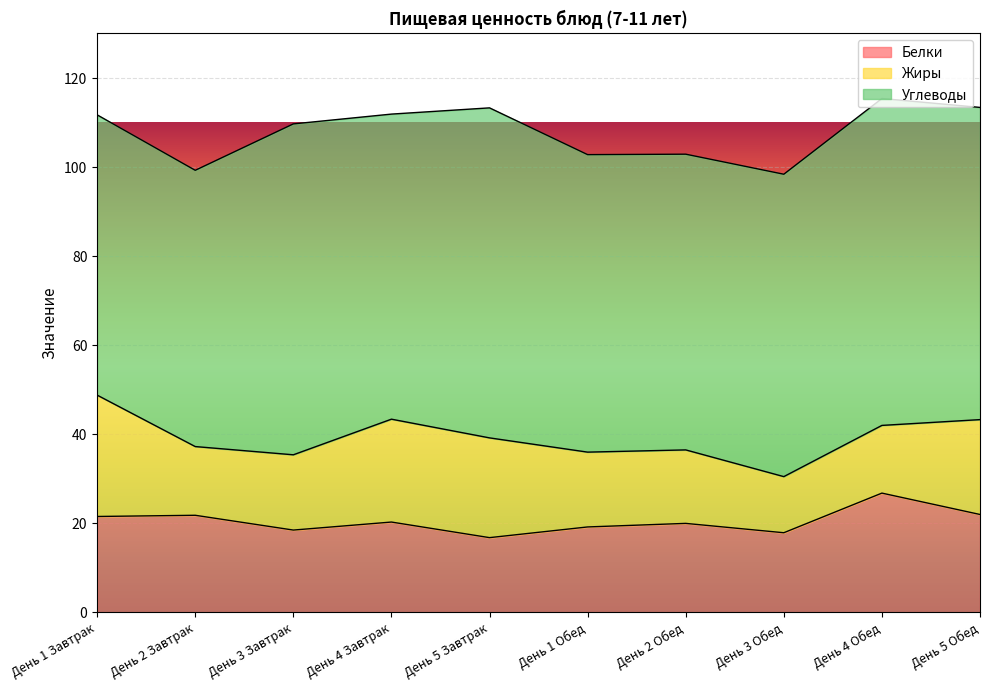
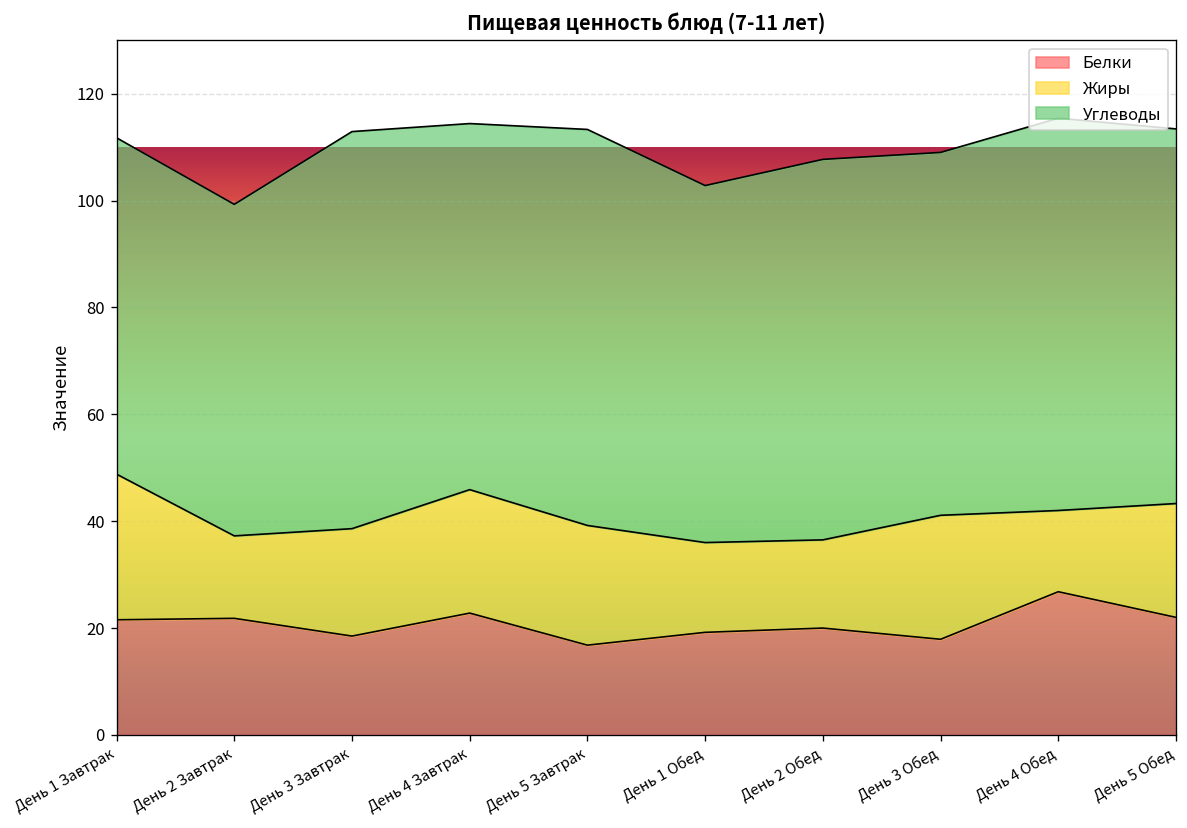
  {
    "Белки": {
      "День 1 Завтрак": 22,
      "День 2 Завтрак": 22,
      "День 3 Завтрак": 19,
-     "День 4 Завтрак": 20,
+     "День 4 Завтрак": 23,
      "День 5 Завтрак": 17,
      "День 1 Обед": 19,
      "День 2 Обед": 20,
      "День 3 Обед": 18,
      "День 4 Обед": 27,
      "День 5 Обед": 22
    },
    "Жиры": {
      "День 1 Завтрак": 27,
      "День 2 Завтрак": 15,
-     "День 3 Завтрак": 17,
+     "День 3 Завтрак": 20,
      "День 4 Завтрак": 23,
      "День 5 Завтрак": 22,
      "День 1 Обед": 17,
      "День 2 Обед": 17,
-     "День 3 Обед": 13,
+     "День 3 Обед": 23,
      "День 4 Обед": 15,
      "День 5 Обед": 21
    },
    "Углеводы": {
      "День 1 Завтрак": 63,
      "День 2 Завтрак": 62,
      "День 3 Завтрак": 74,
      "День 4 Завтрак": 69,
      "День 5 Завтрак": 74,
      "День 1 Обед": 67,
-     "День 2 Обед": 66,
+     "День 2 Обед": 71,
      "День 3 Обед": 68,
      "День 5 Обед": 70
    }
  }
